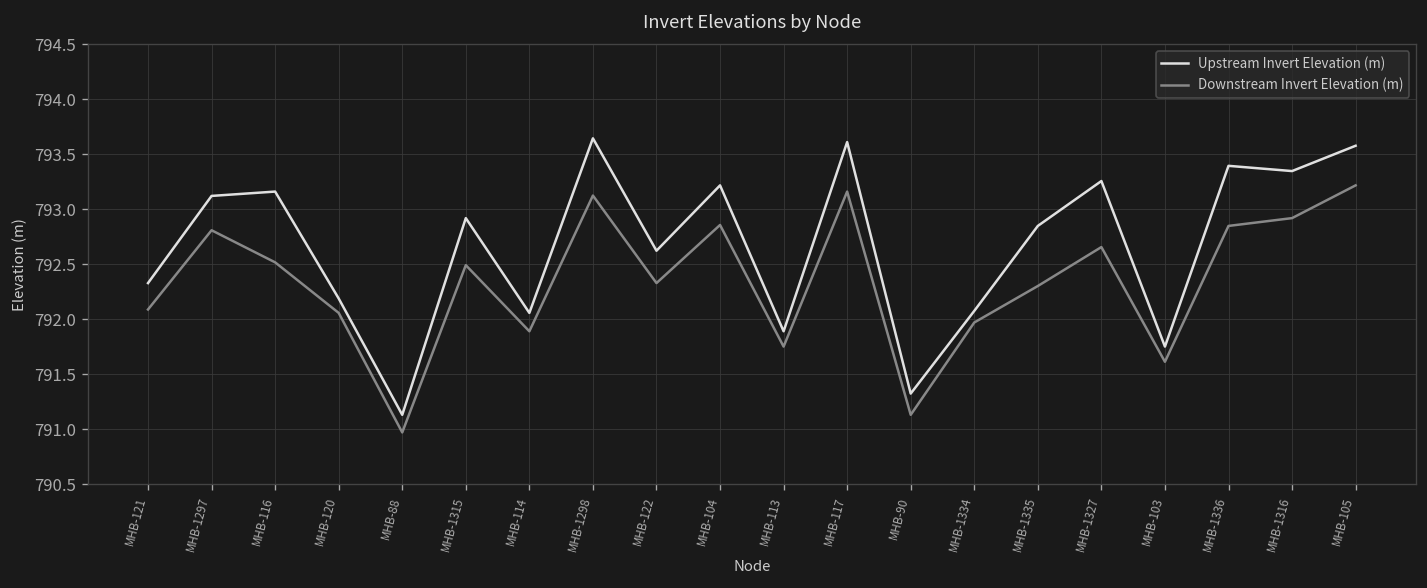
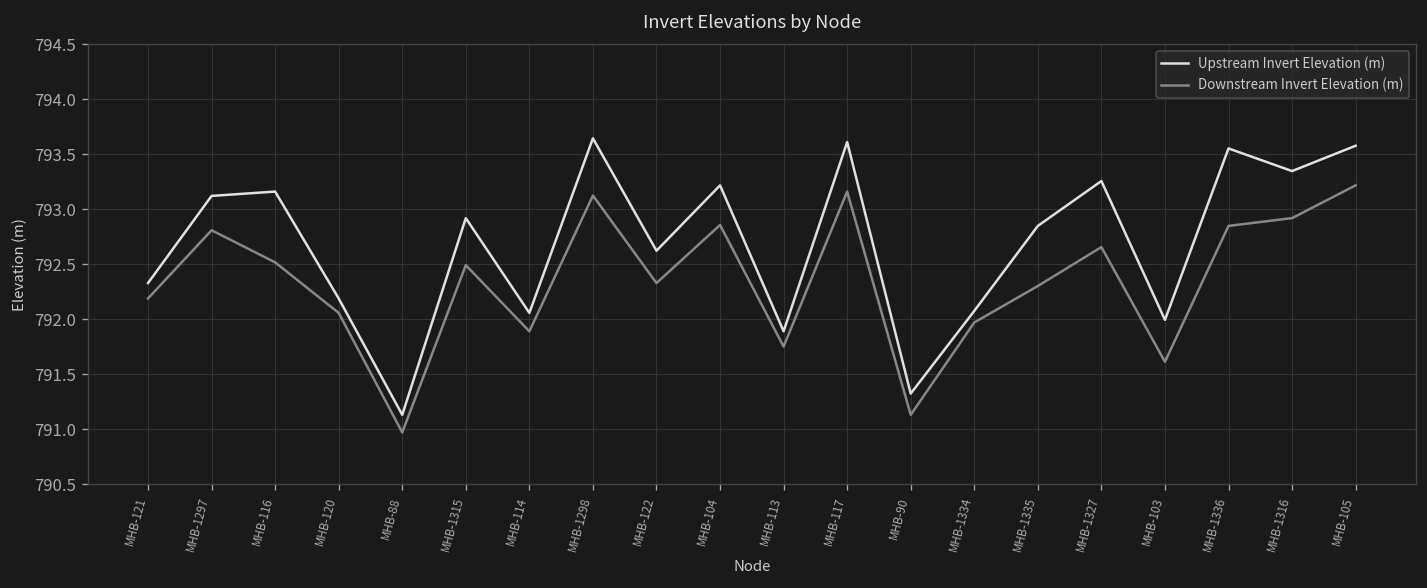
  {
    "Upstream Invert Elevation (m)": {
      "MHB-121": 792.3,
      "MHB-1297": 793.1,
      "MHB-116": 793.2,
      "MHB-120": 792.2,
      "MHB-88": 791.1,
      "MHB-1315": 792.9,
      "MHB-114": 792.1,
      "MHB-1298": 793.6,
      "MHB-122": 792.6,
      "MHB-104": 793.2,
      "MHB-113": 791.9,
      "MHB-117": 793.6,
      "MHB-90": 791.3,
      "MHB-1334": 792.1,
      "MHB-1335": 792.8,
      "MHB-1327": 793.3,
-     "MHB-103": 791.8,
-     "MHB-1336": 793.4,
+     "MHB-103": 792.0,
+     "MHB-1336": 793.6,
      "MHB-1316": 793.3,
      "MHB-105": 793.6
    },
    "Downstream Invert Elevation (m)": {
-     "MHB-121": 792.1,
+     "MHB-121": 792.2,
      "MHB-1297": 792.8,
      "MHB-116": 792.5,
      "MHB-120": 792.1,
      "MHB-88": 791.0,
      "MHB-1315": 792.5,
      "MHB-114": 791.9,
      "MHB-1298": 793.1,
      "MHB-122": 792.3,
      "MHB-104": 792.9,
      "MHB-113": 791.8,
      "MHB-117": 793.2,
      "MHB-90": 791.1,
      "MHB-1334": 792.0,
      "MHB-1335": 792.3,
      "MHB-1327": 792.7,
      "MHB-103": 791.6,
      "MHB-1336": 792.8,
      "MHB-1316": 792.9,
      "MHB-105": 793.2
    }
  }
